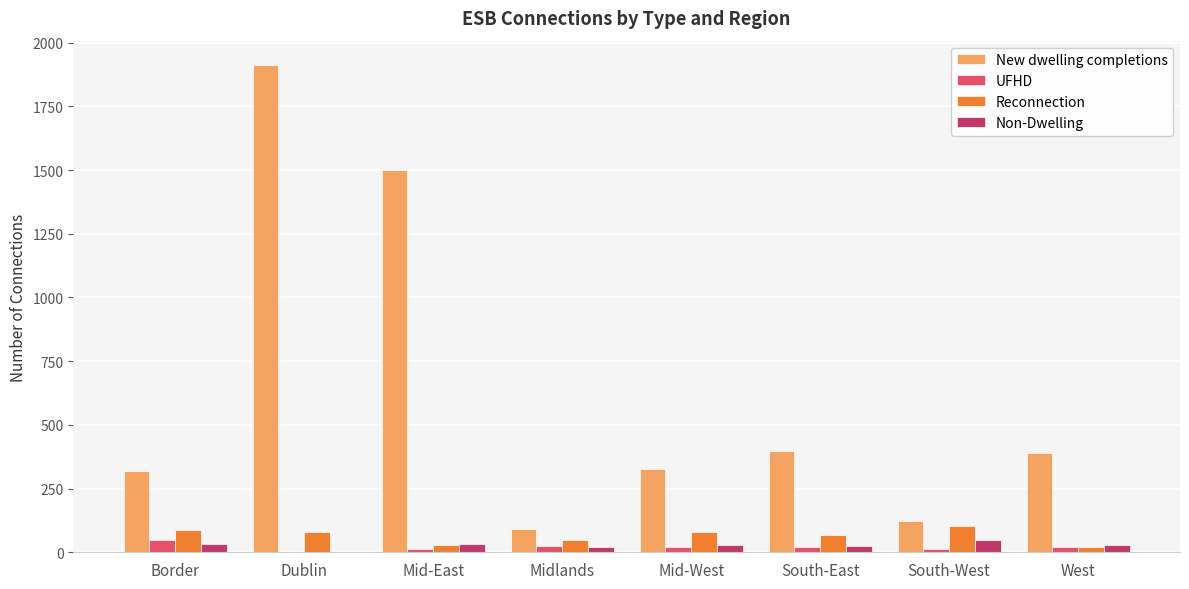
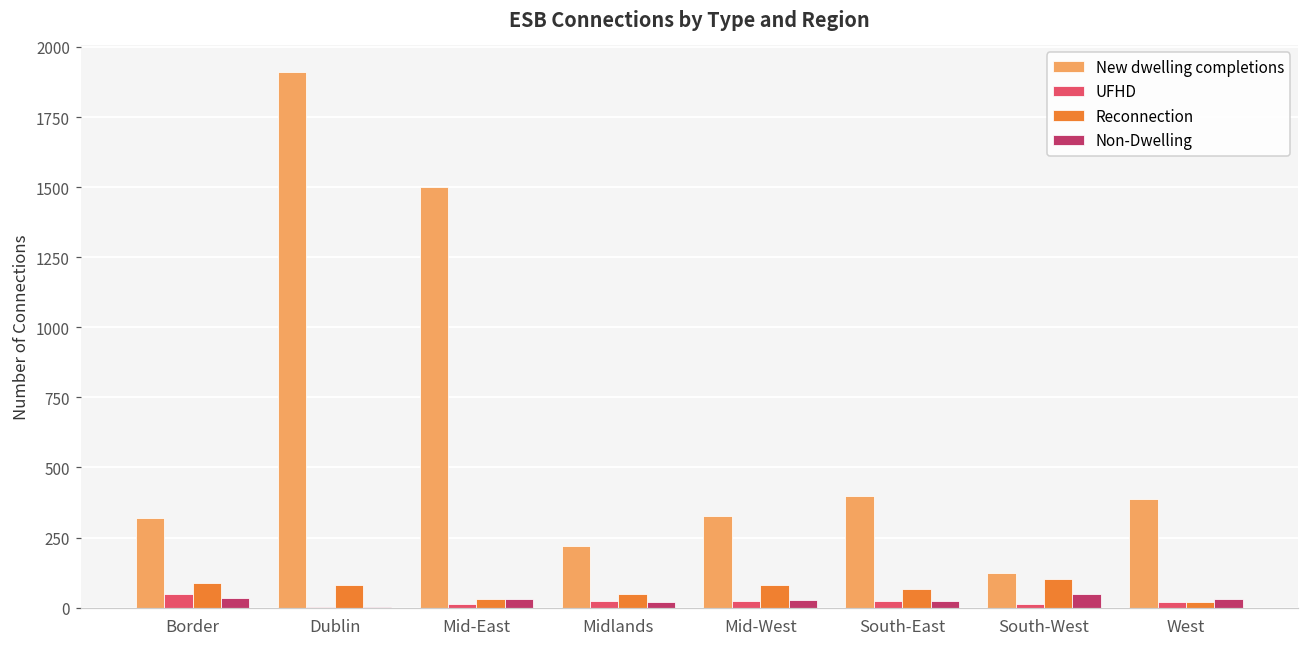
  {
    "New dwelling completions": {
      "Border": 320,
      "Dublin": 1910,
      "Mid-East": 1500,
-     "Midlands": 90,
+     "Midlands": 220,
      "Mid-West": 330,
      "South-East": 400,
      "South-West": 120,
      "West": 390
    },
    "Reconnection": {
      "Border": 90,
      "Dublin": 80,
      "Mid-East": 30,
      "Midlands": 50,
      "Mid-West": 80,
      "South-East": 70,
      "South-West": 100,
      "West": 20
    }
  }
